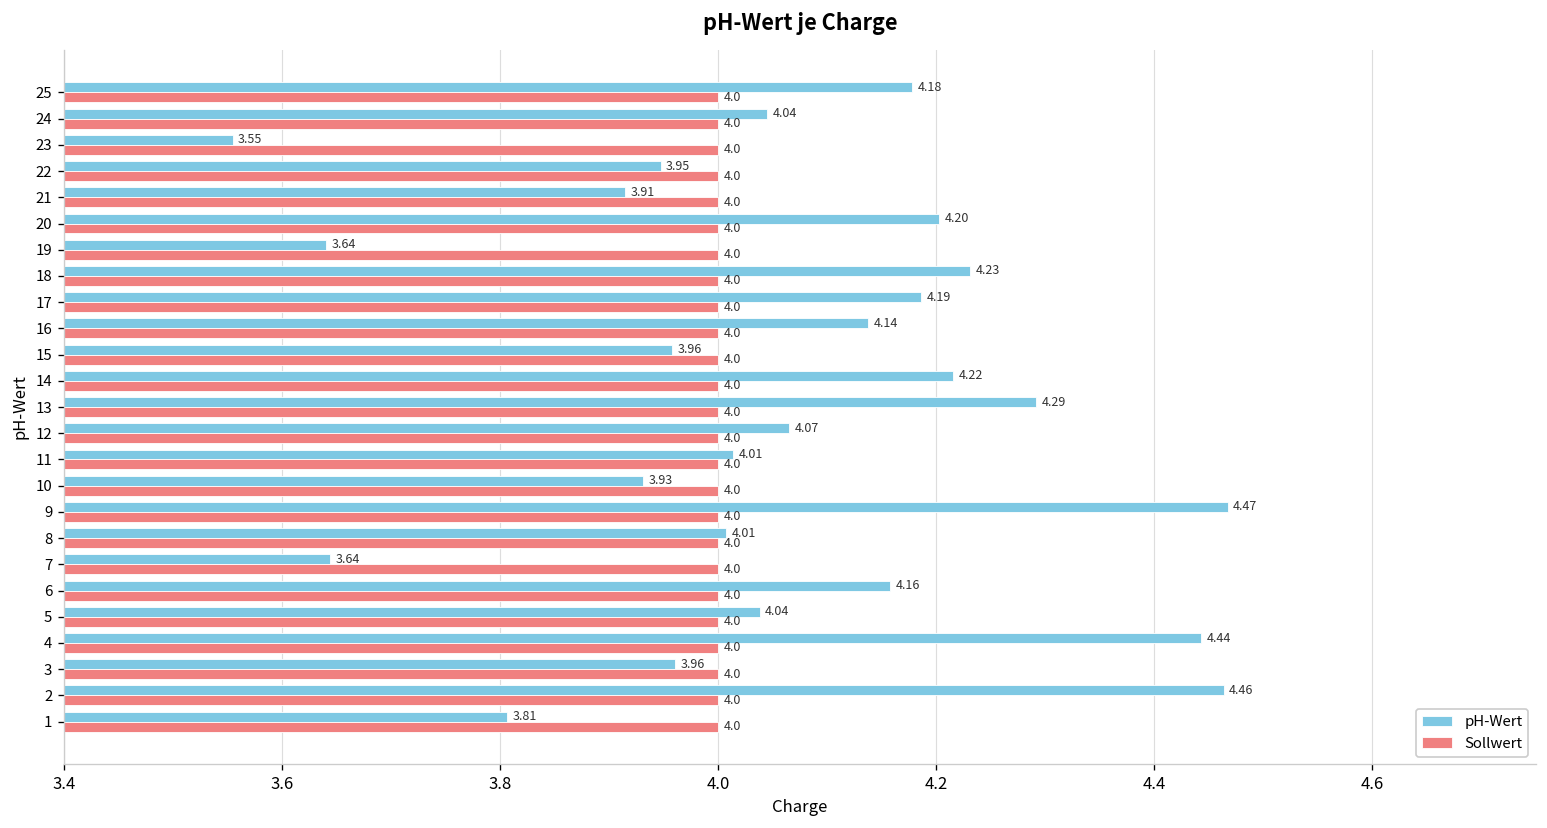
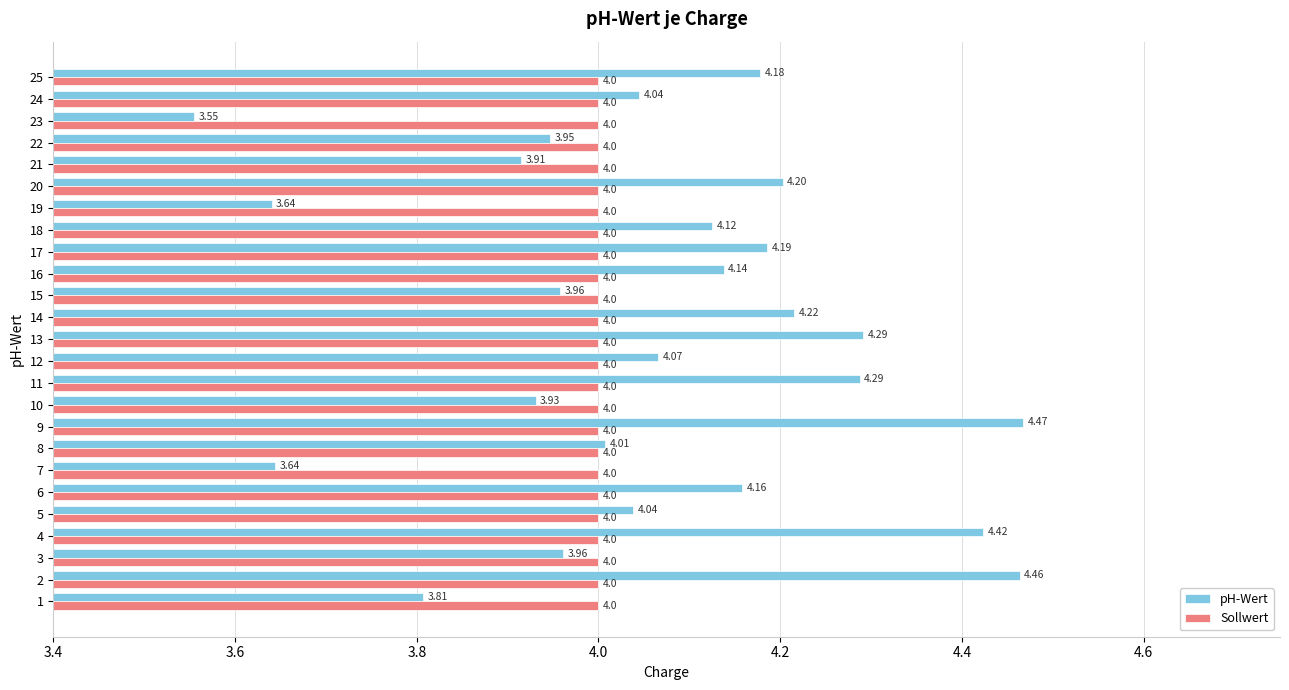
  {
    "pH-Wert": {
      "25": 4.18,
      "24": 4.04,
      "23": 3.55,
      "22": 3.95,
      "21": 3.91,
      "20": 4.20,
      "19": 3.64,
-     "18": 4.23,
+     "18": 4.12,
      "17": 4.19,
      "16": 4.14,
      "15": 3.96,
      "14": 4.22,
      "13": 4.29,
      "12": 4.07,
-     "11": 4.01,
+     "11": 4.29,
      "10": 3.93,
      "9": 4.47,
      "8": 4.0,
      "7": 3.64,
      "6": 4.16,
      "5": 4.04,
-     "4": 4.44,
+     "4": 4.42,
      "3": 3.96,
      "2": 4.46,
      "1": 3.81
    },
    "Sollwert": {
      "25": 4.0,
      "24": 4.0,
      "23": 4.0,
      "22": 4.0,
      "21": 4.0,
      "20": 4.0,
      "19": 4.0,
      "18": 4.0,
      "17": 4.0,
      "16": 4.0,
      "15": 4.0,
      "14": 4.0,
      "13": 4.0,
      "12": 4.0,
      "10": 4.0,
      "9": 4.0,
      "7": 4.0,
      "6": 4.0,
      "5": 4.0,
      "4": 4.0,
      "3": 4.0,
      "2": 4.0,
      "1": 4.0
    }
  }
